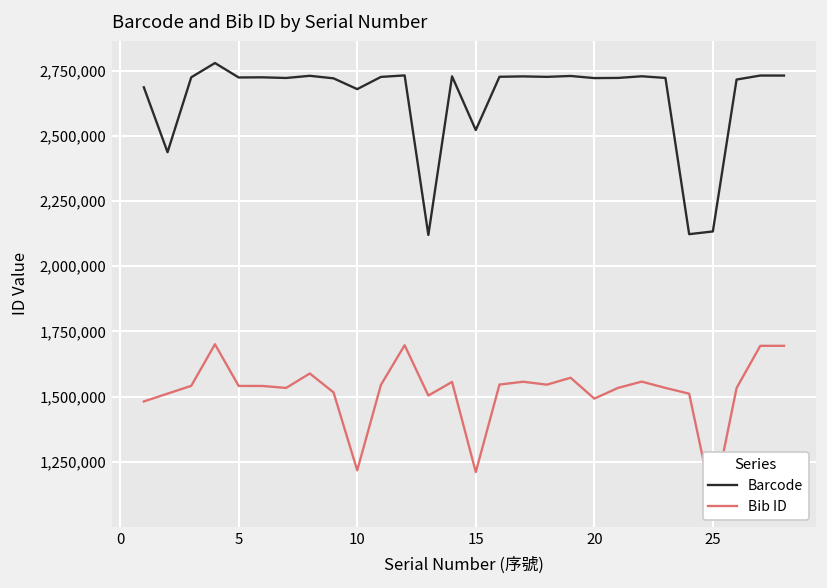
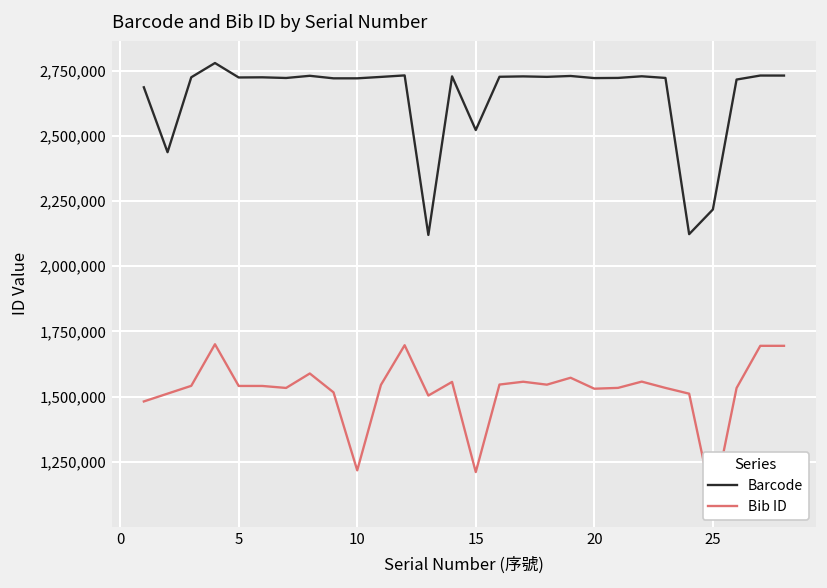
  {
    "Barcode": {
      "5": "2,720,000",
-     "10": "2,680,000",
+     "10": "2,720,000",
      "15": "2,520,000",
      "20": "2,720,000",
-     "25": "2,130,000"
+     "25": "2,220,000"
    },
    "Bib ID": {
      "5": "1,540,000",
      "10": "1,220,000",
      "15": "1,210,000",
-     "20": "1,490,000"
+     "20": "1,530,000"
    }
  }
